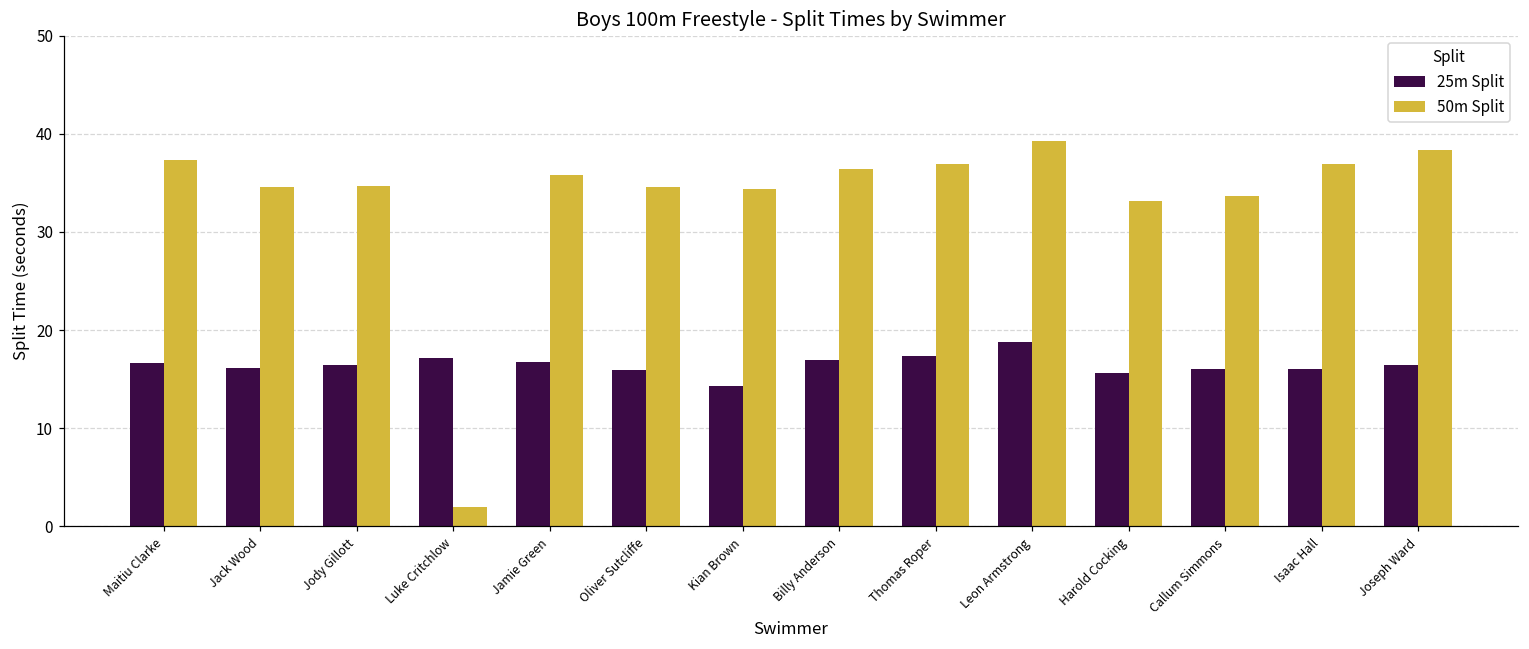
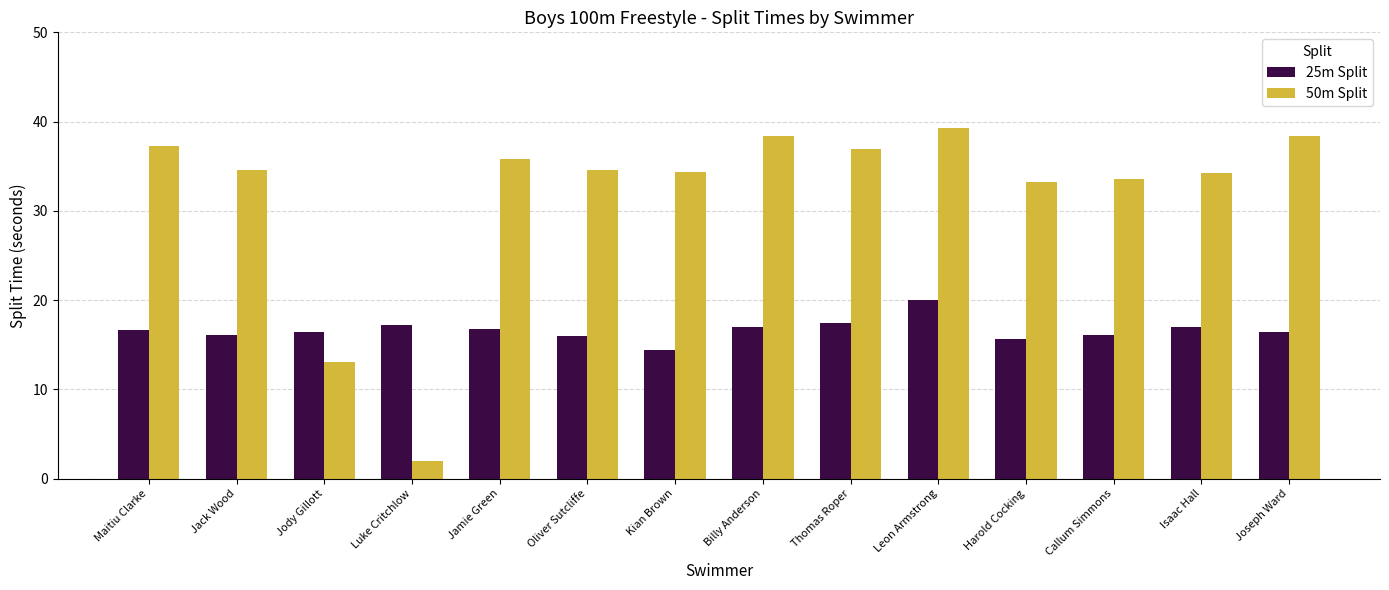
  {
    "25m Split": {
      "Maitiu Clarke": 17,
      "Jack Wood": 16,
      "Jody Gillott": 16,
      "Luke Critchlow": 17,
      "Jamie Green": 17,
      "Oliver Sutcliffe": 16,
      "Kian Brown": 14,
      "Billy Anderson": 17,
      "Thomas Roper": 17,
-     "Leon Armstrong": 19,
+     "Leon Armstrong": 20,
      "Harold Cocking": 16,
      "Callum Simmons": 16,
-     "Isaac Hall": 16,
+     "Isaac Hall": 17,
      "Joseph Ward": 16
    },
    "50m Split": {
      "Maitiu Clarke": 37,
      "Jack Wood": 35,
-     "Jody Gillott": 35,
+     "Jody Gillott": 13,
      "Luke Critchlow": 2,
      "Jamie Green": 36,
      "Oliver Sutcliffe": 35,
      "Kian Brown": 34,
-     "Billy Anderson": 36,
+     "Billy Anderson": 38,
      "Thomas Roper": 37,
      "Leon Armstrong": 39,
      "Harold Cocking": 33,
      "Callum Simmons": 34,
-     "Isaac Hall": 37,
+     "Isaac Hall": 34,
      "Joseph Ward": 38
    }
  }
